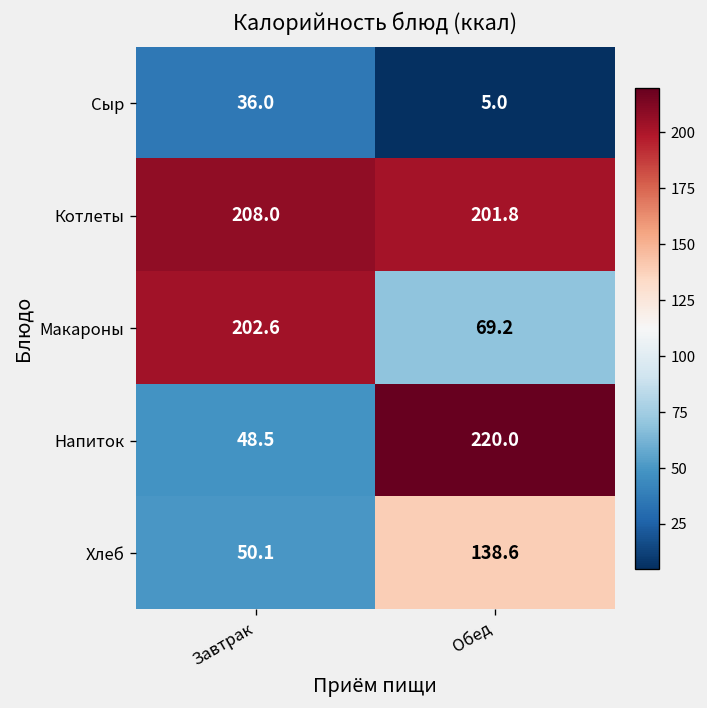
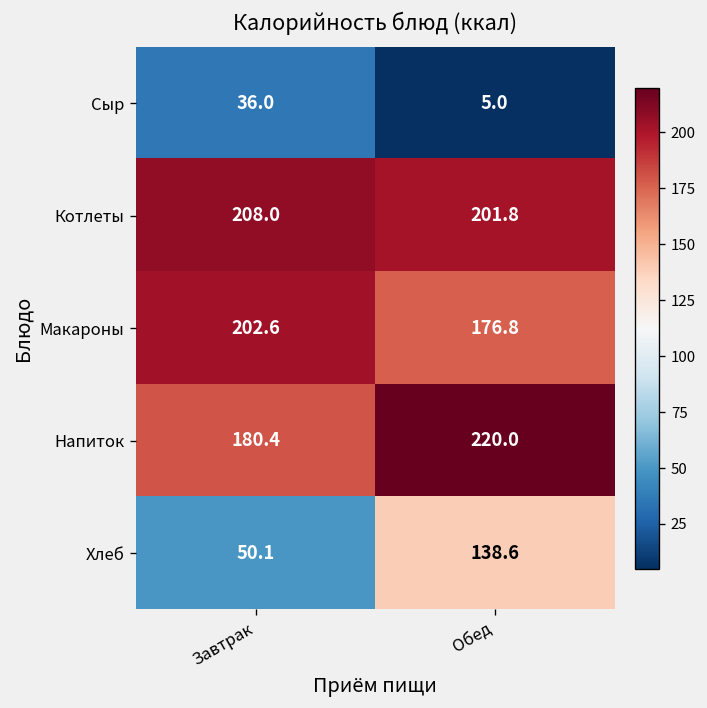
  {
    "Сыр": {
      "Завтрак": 36.0,
      "Обед": 5.0
    },
    "Котлеты": {
      "Завтрак": 208.0,
      "Обед": 201.8
    },
    "Макароны": {
      "Завтрак": 202.6,
-     "Обед": 69.2
+     "Обед": 176.8
    },
    "Напиток": {
-     "Завтрак": 48.5,
+     "Завтрак": 180.4,
      "Обед": 220.0
    },
    "Хлеб": {
      "Завтрак": 50.1,
      "Обед": 138.6
    }
  }
